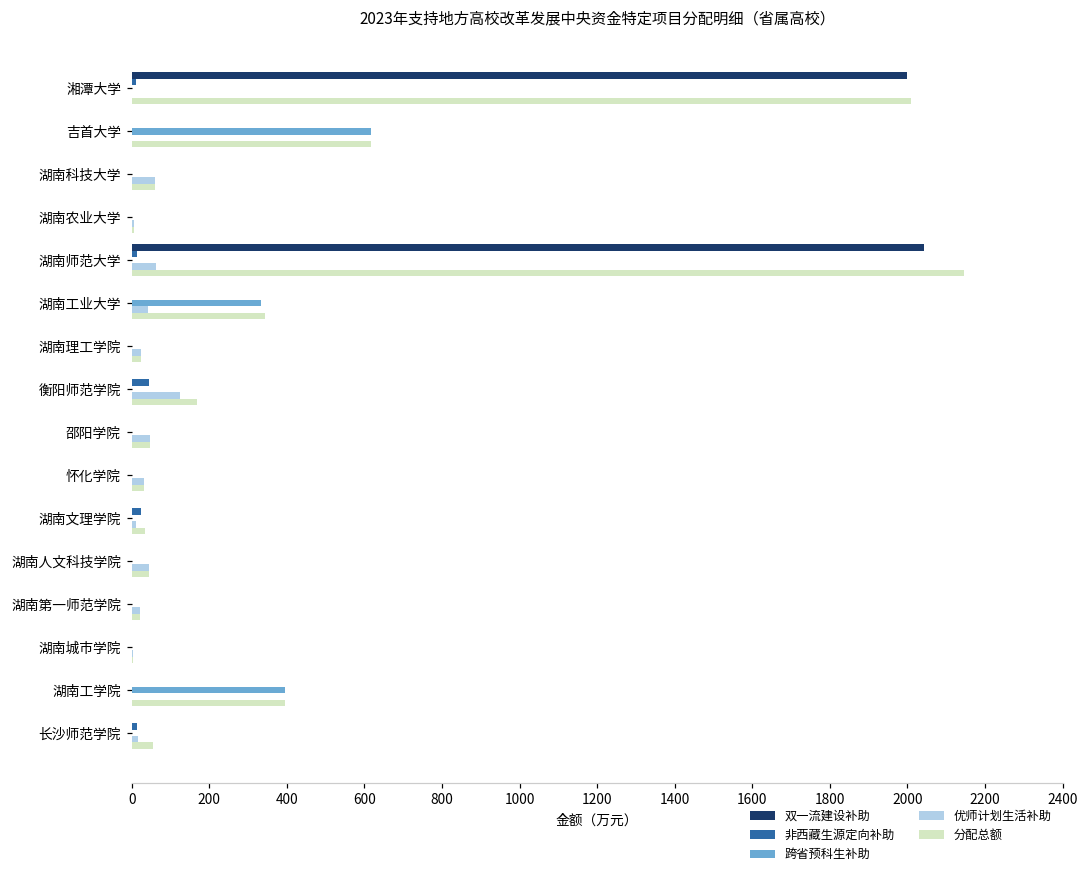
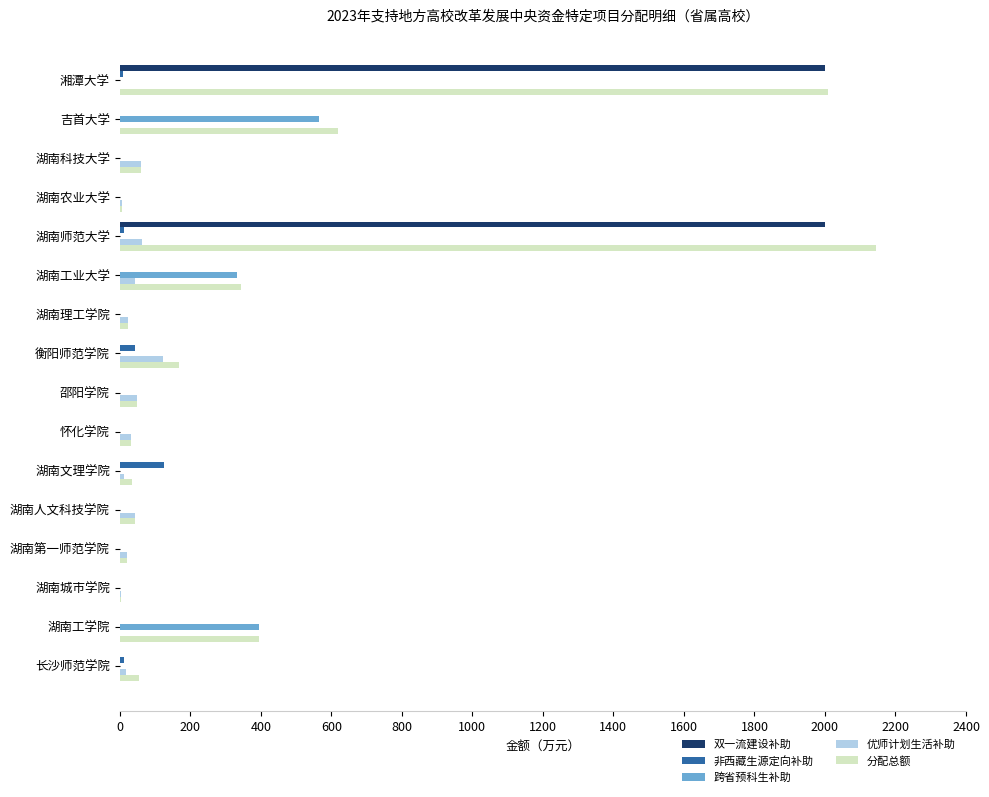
  {
    "双一流建设补助": {
      "湘潭大学": 2000,
      "吉首大学": 0,
      "湖南科技大学": 0,
      "湖南农业大学": 0,
-     "湖南师范大学": 2040,
+     "湖南师范大学": 2000,
      "湖南工业大学": 0,
      "湖南理工学院": 0,
      "衡阳师范学院": 0,
      "邵阳学院": 0,
      "怀化学院": 0,
      "湖南文理学院": 0,
      "湖南人文科技学院": 0,
      "湖南第一师范学院": 0,
      "湖南城市学院": 0,
      "湖南工学院": 0,
      "长沙师范学院": 0
    },
    "非西藏生源定向补助": {
      "湘潭大学": 10,
      "吉首大学": 0,
      "湖南科技大学": 0,
      "湖南农业大学": 0,
      "湖南师范大学": 10,
      "湖南工业大学": 0,
      "湖南理工学院": 0,
      "衡阳师范学院": 40,
      "邵阳学院": 0,
      "怀化学院": 0,
-     "湖南文理学院": 20,
+     "湖南文理学院": 130,
      "湖南人文科技学院": 0,
      "湖南第一师范学院": 0,
      "湖南城市学院": 0,
      "湖南工学院": 0,
      "长沙师范学院": 10
    },
    "跨省预科生补助": {
      "湘潭大学": 0,
-     "吉首大学": 620,
+     "吉首大学": 570,
      "湖南科技大学": 0,
      "湖南农业大学": 0,
      "湖南师范大学": 0,
      "湖南工业大学": 330,
      "湖南理工学院": 0,
      "衡阳师范学院": 0,
      "邵阳学院": 0,
      "怀化学院": 0,
      "湖南文理学院": 0,
      "湖南人文科技学院": 0,
      "湖南第一师范学院": 0,
      "湖南城市学院": 0,
      "湖南工学院": 400,
      "长沙师范学院": 0
    }
  }
